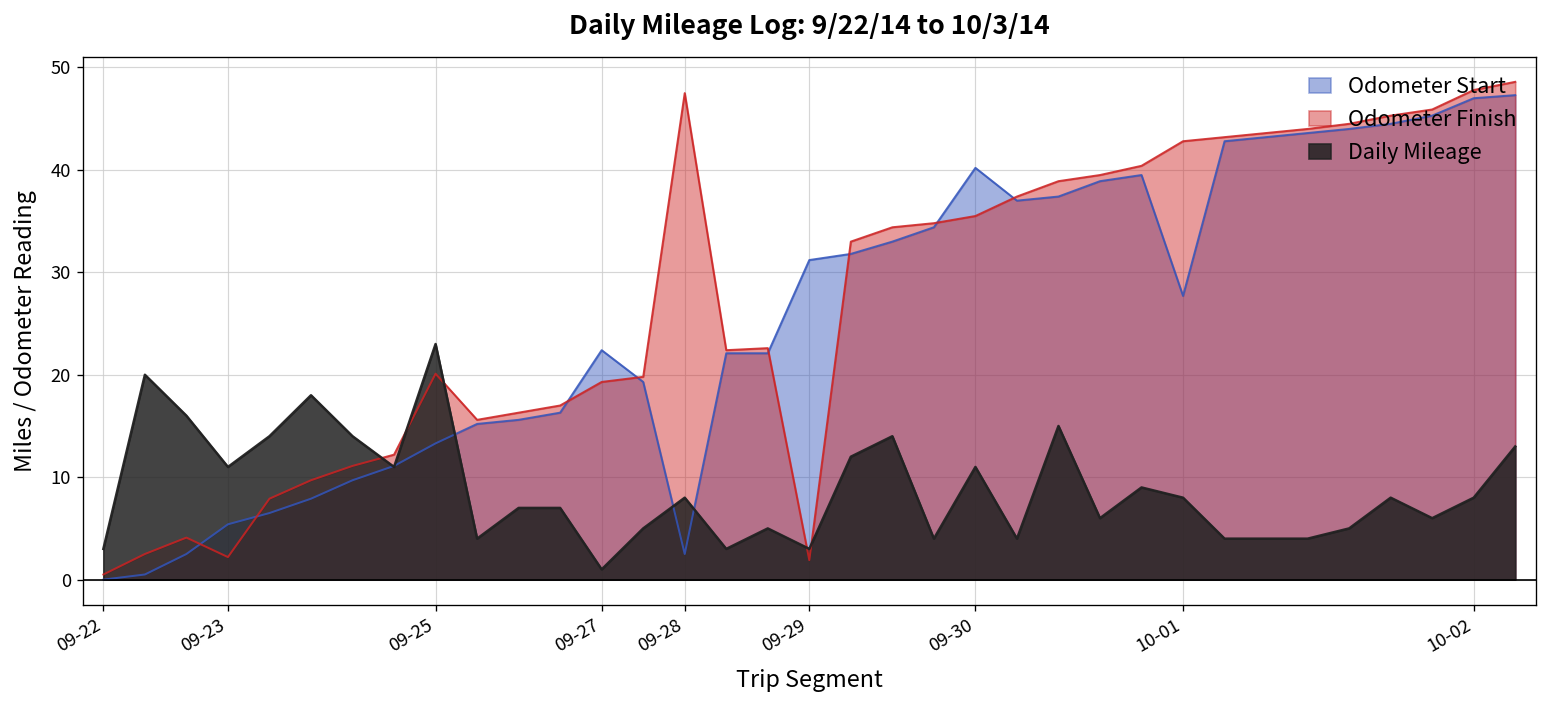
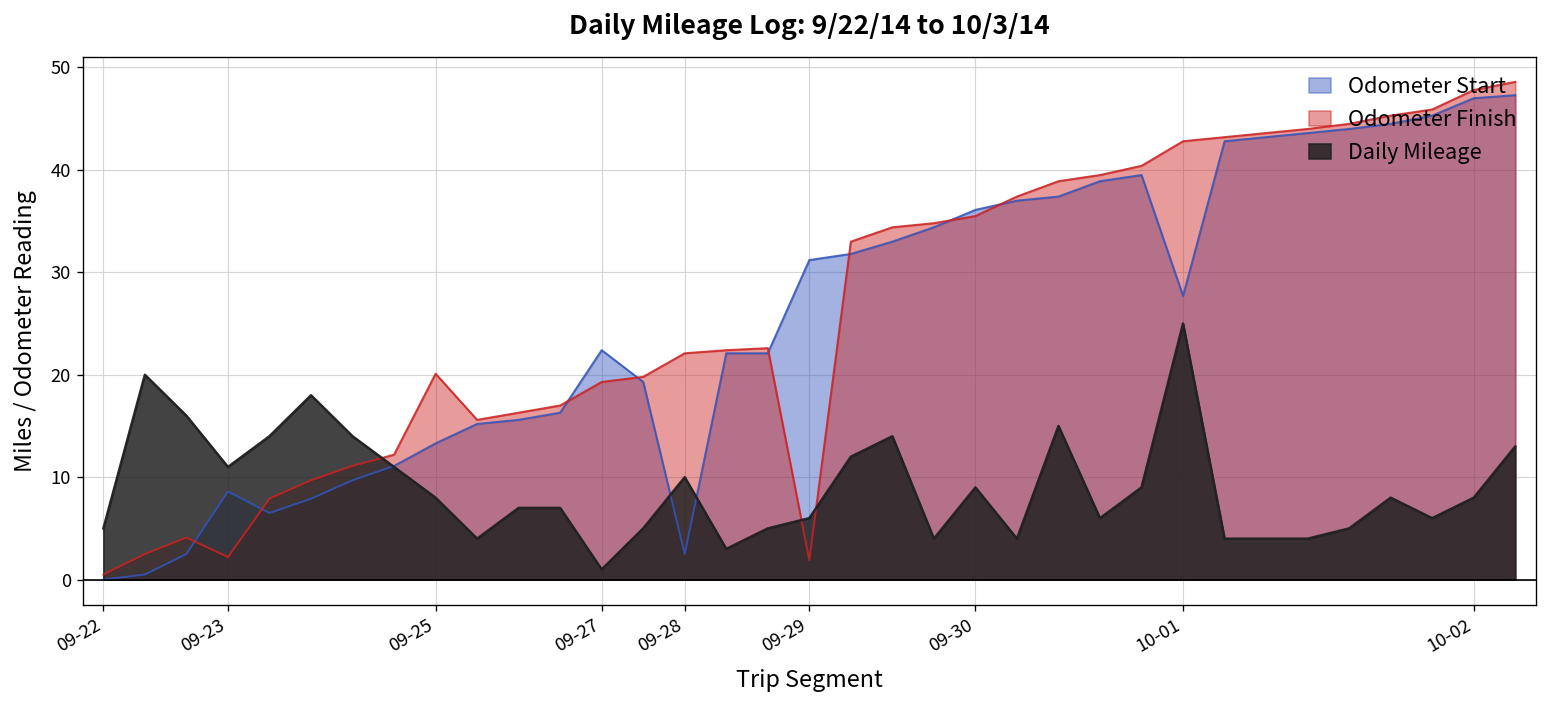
  {
    "Odometer Start": {
      "09-22": 0,
-     "09-23": 5,
+     "09-23": 9,
      "09-25": 13,
      "09-27": 22,
      "09-28": 3,
      "09-29": 31,
-     "09-30": 40,
+     "09-30": 36,
      "10-01": 28,
      "10-02": 47
    },
    "Odometer Finish": {
      "09-22": 1,
      "09-23": 2,
      "09-25": 20,
      "09-27": 19,
-     "09-28": 48,
+     "09-28": 22,
      "09-29": 2,
      "09-30": 36,
      "10-01": 43,
      "10-02": 48
    },
    "Daily Mileage": {
-     "09-22": 3,
+     "09-22": 5,
      "09-23": 11,
-     "09-25": 23,
+     "09-25": 8,
      "09-27": 1,
-     "09-28": 8,
-     "09-29": 3,
-     "09-30": 11,
-     "10-01": 8,
+     "09-28": 10,
+     "09-29": 6,
+     "09-30": 9,
+     "10-01": 25,
      "10-02": 8
    }
  }
